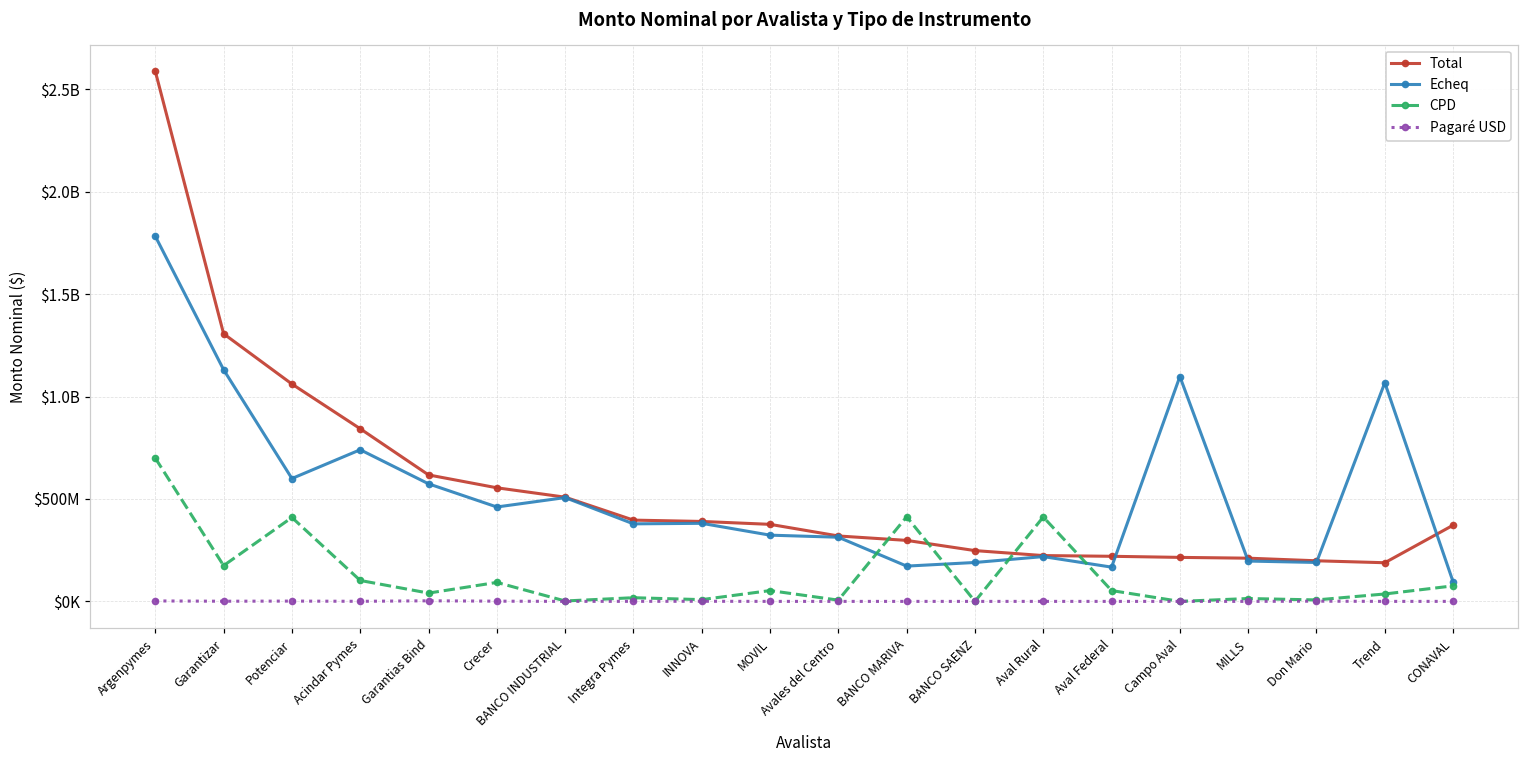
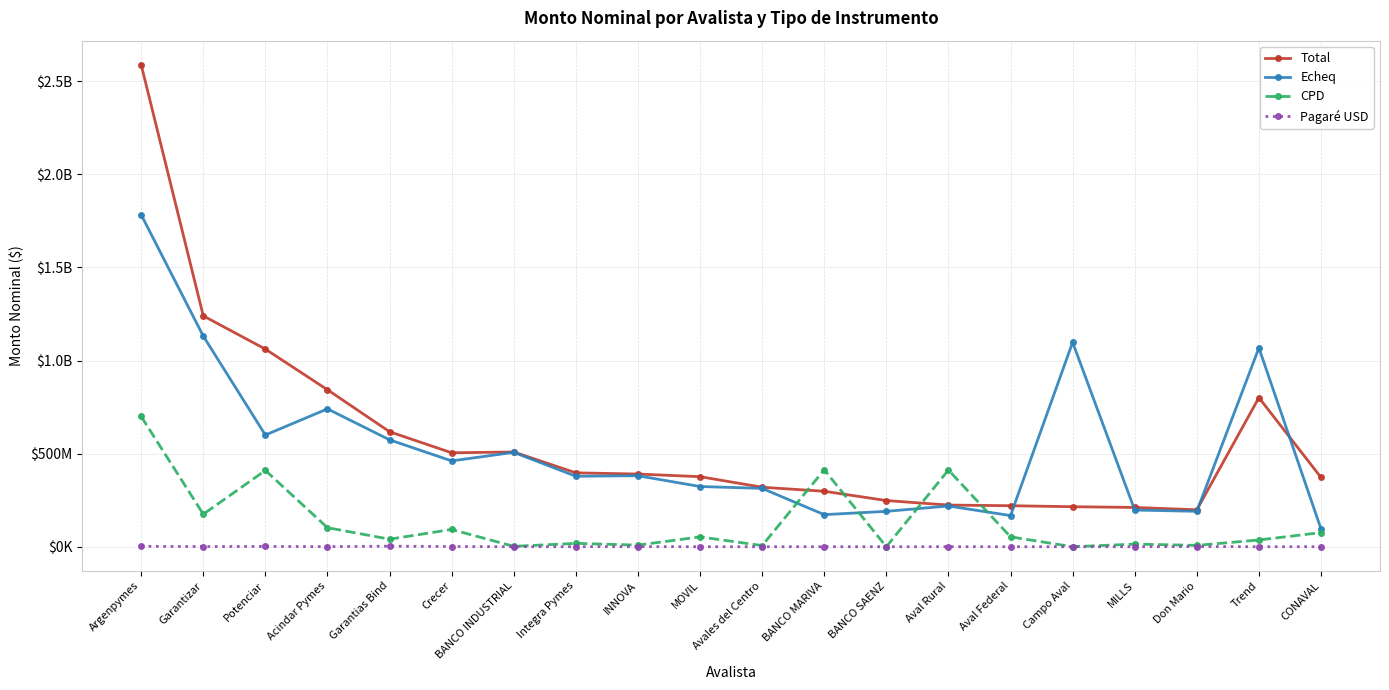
  {
    "Total": {
      "Argenpymes": "$2590000000",
-     "Garantizar": "$1310000000",
+     "Garantizar": "$1240000000",
      "Potenciar": "$1060000000",
      "Acindar Pymes": "$840000000",
      "Garantias Bind": "$620000000",
-     "Crecer": "$550000000",
+     "Crecer": "$500000000",
      "Integra Pymes": "$400000000",
      "MOVIL": "$380000000",
      "BANCO MARIVA": "$300000000",
      "BANCO SAENZ": "$250000000",
      "Aval Federal": "$220000000",
      "Campo Aval": "$210000000",
      "MILLS": "$210000000",
-     "Trend": "$190000000",
+     "Trend": "$800000000",
      "CONAVAL": "$370000000"
    },
    "Echeq": {
      "Argenpymes": "$1780000000",
      "Garantizar": "$1130000000",
      "Potenciar": "$600000000",
      "Acindar Pymes": "$740000000",
      "Garantias Bind": "$570000000",
      "Crecer": "$460000000",
      "Integra Pymes": "$380000000",
      "MOVIL": "$320000000",
      "BANCO MARIVA": "$170000000",
      "BANCO SAENZ": "$190000000",
      "Aval Federal": "$170000000",
      "Campo Aval": "$1100000000",
      "MILLS": "$200000000",
      "Trend": "$1070000000",
      "CONAVAL": "$100000000"
    },
    "CPD": {
      "Argenpymes": "$700000000",
      "Garantizar": "$170000000",
      "Potenciar": "$410000000",
      "Acindar Pymes": "$100000000",
      "Garantias Bind": "$40000000",
      "Crecer": "$90000000",
      "Integra Pymes": "$20000000",
      "MOVIL": "$50000000",
      "BANCO MARIVA": "$410000000",
      "Aval Rural": "$410000000",
      "Aval Federal": "$50000000",
      "MILLS": "$10000000",
      "Trend": "$40000000",
      "CONAVAL": "$80000000"
    },
    "Pagaré USD": {
      "Argenpymes": "$0",
      "Garantizar": "$0",
      "Potenciar": "$0",
      "Acindar Pymes": "$0",
      "Garantias Bind": "$0",
      "Crecer": "$0",
      "Integra Pymes": "$0",
      "MOVIL": "$0",
      "BANCO MARIVA": "$0",
      "Aval Rural": "$0",
      "Aval Federal": "$0",
      "MILLS": "$0",
      "Trend": "$0",
      "CONAVAL": "$0"
    }
  }
